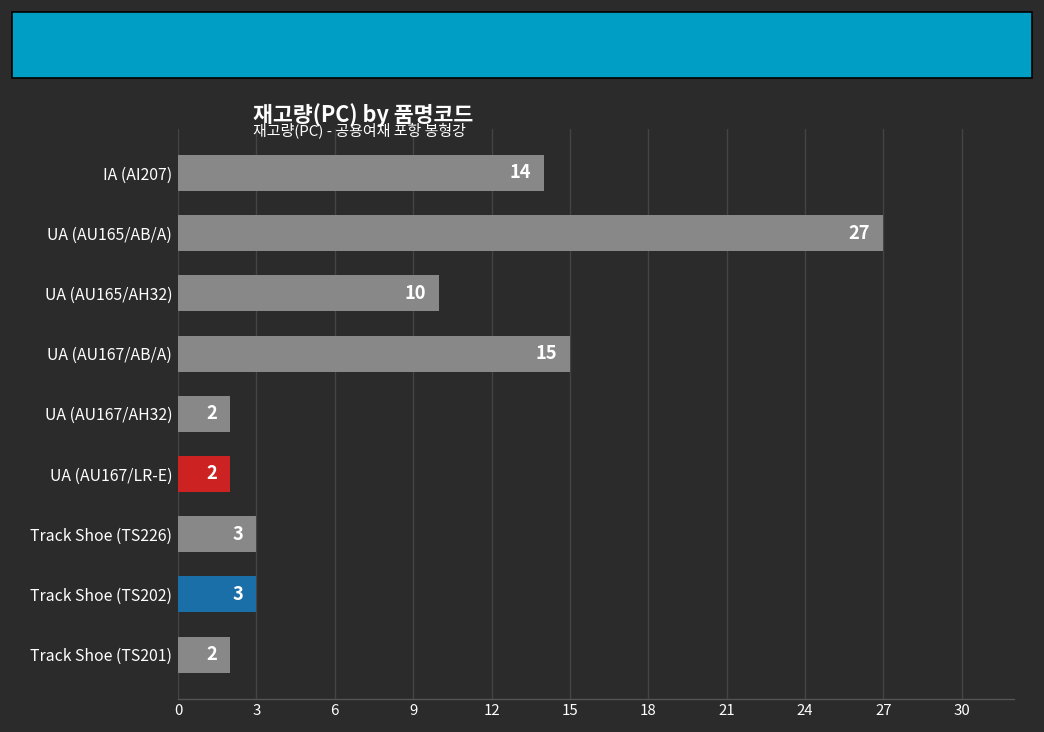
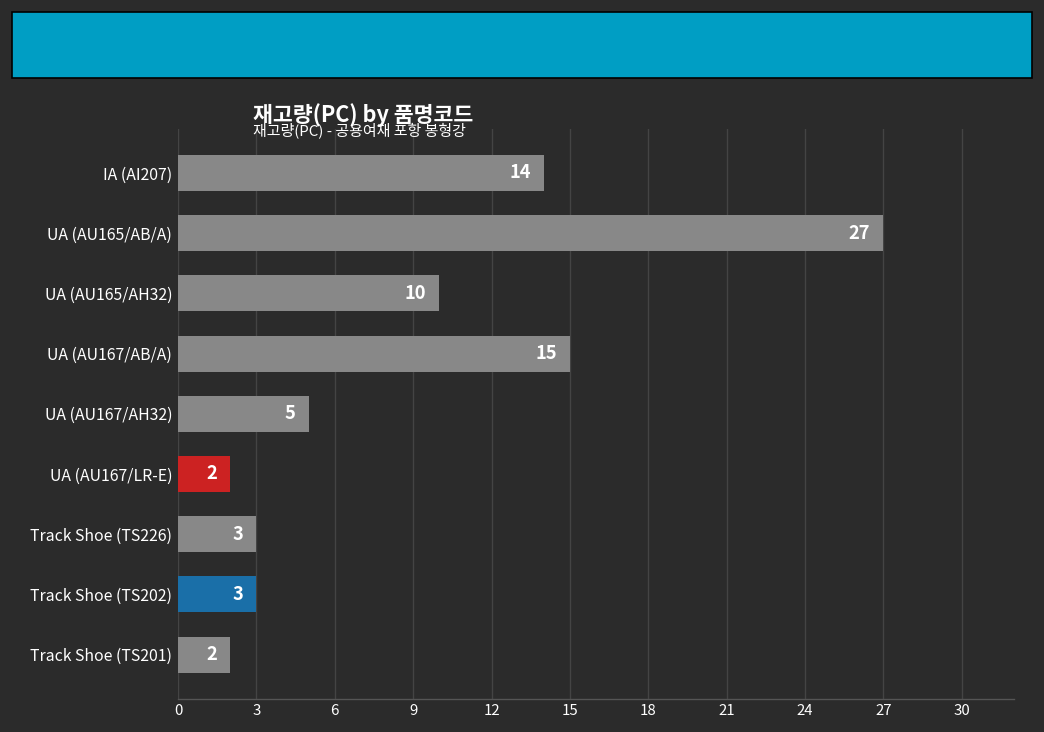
  {
    "IA (AI207)": 14,
    "UA (AU165/AB/A)": 27,
    "UA (AU165/AH32)": 10,
    "UA (AU167/AB/A)": 15,
-   "UA (AU167/AH32)": 2,
+   "UA (AU167/AH32)": 5,
    "UA (AU167/LR-E)": 2,
    "Track Shoe (TS226)": 3,
    "Track Shoe (TS202)": 3,
    "Track Shoe (TS201)": 2
  }
